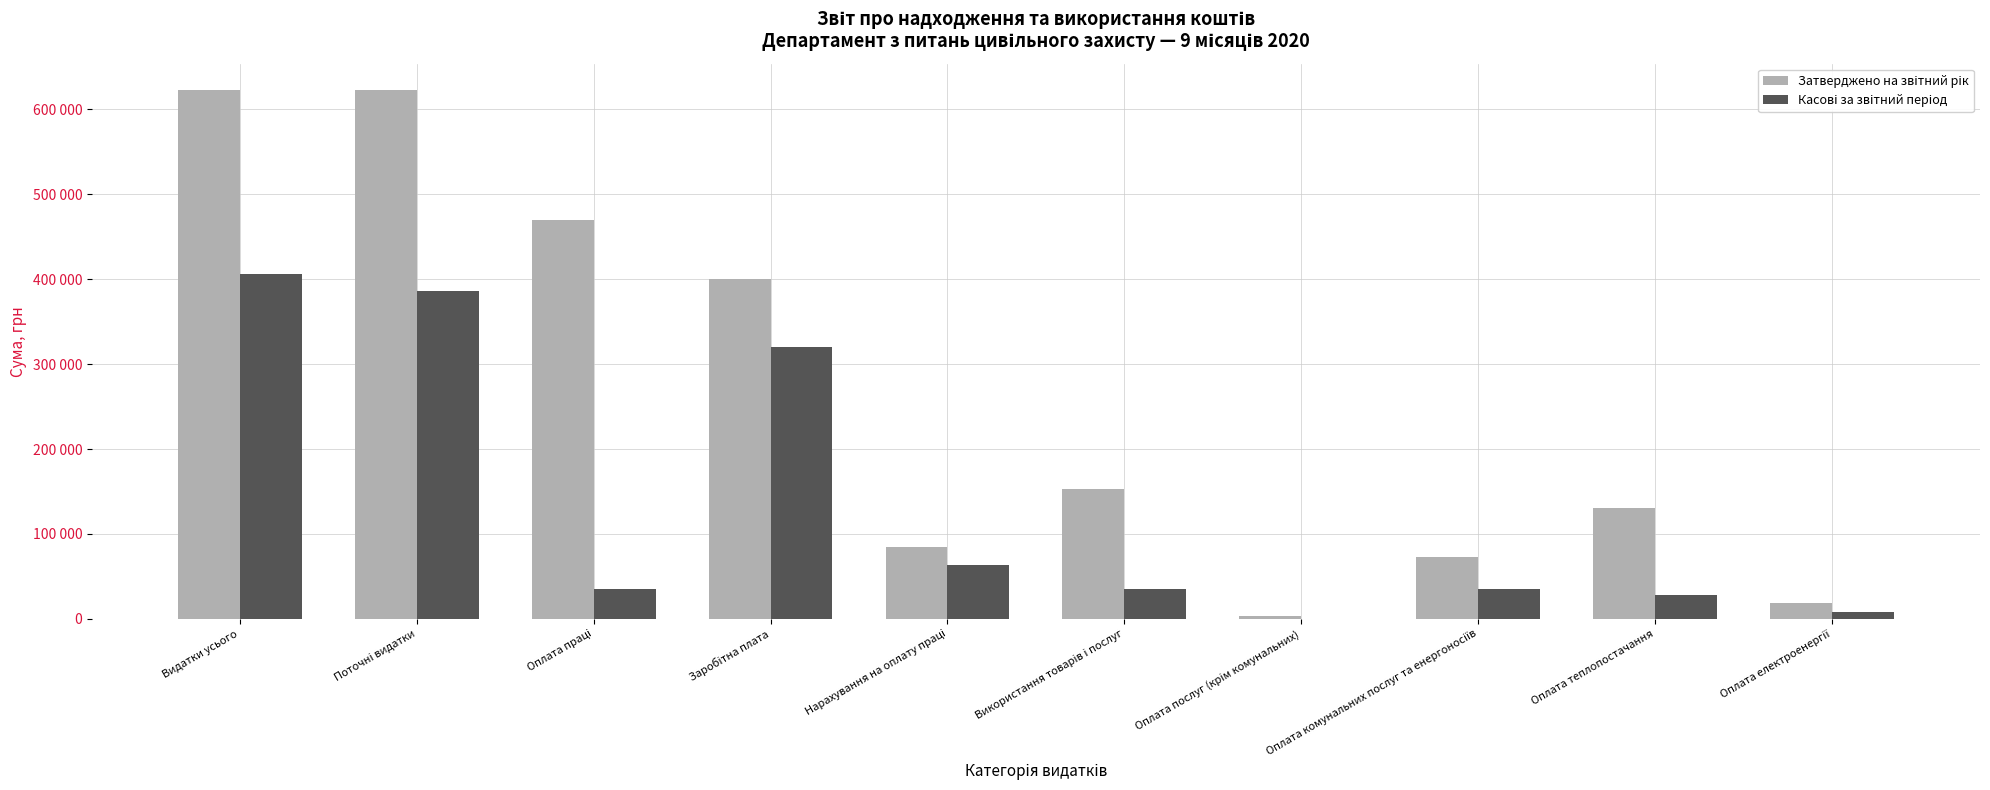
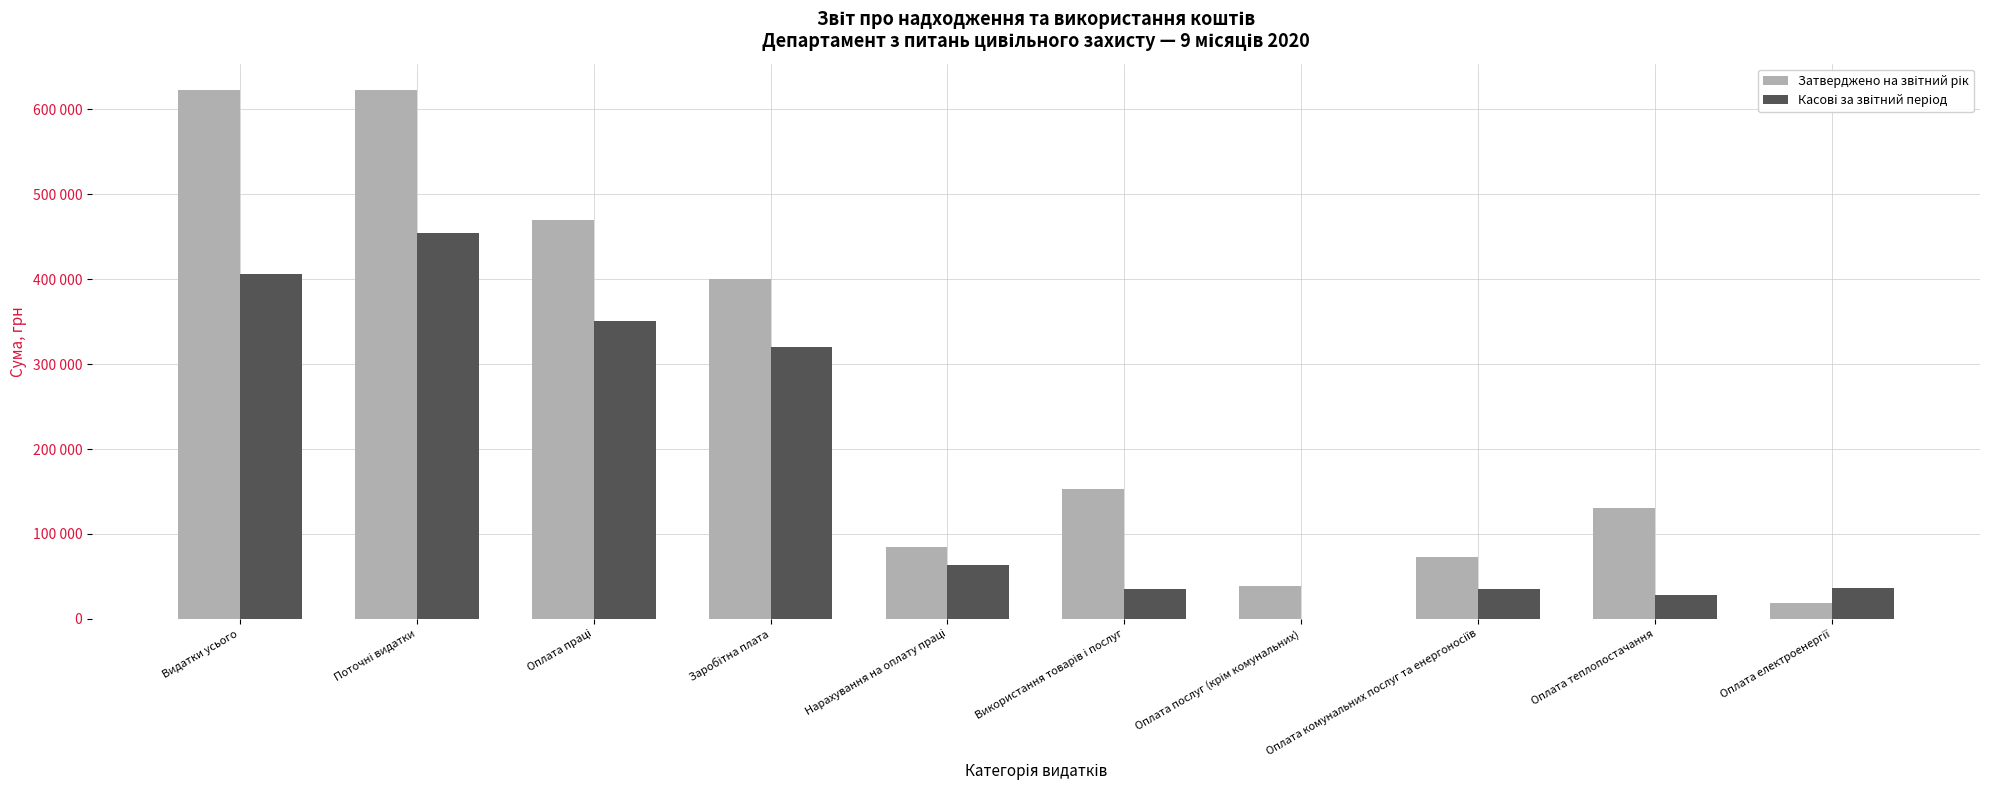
  {
    "Затверджено на звітний рік": {
      "Видатки усього": 620000,
      "Поточні видатки": 620000,
      "Оплата праці": 470000,
      "Заробітна плата": 400000,
      "Нарахування на оплату праці": 80000,
      "Використання товарів і послуг": 150000,
-     "Оплата послуг (крім комунальних)": 0,
+     "Оплата послуг (крім комунальних)": 40000,
      "Оплата комунальних послуг та енергоносіїв": 70000,
      "Оплата теплопостачання": 130000,
      "Оплата електроенергії": 20000
    },
    "Касові за звітний період": {
      "Видатки усього": 410000,
-     "Поточні видатки": 390000,
-     "Оплата праці": 30000,
+     "Поточні видатки": 450000,
+     "Оплата праці": 350000,
      "Заробітна плата": 320000,
      "Нарахування на оплату праці": 60000,
      "Використання товарів і послуг": 40000,
      "Оплата послуг (крім комунальних)": 0,
      "Оплата комунальних послуг та енергоносіїв": 40000,
      "Оплата теплопостачання": 30000,
-     "Оплата електроенергії": 10000
+     "Оплата електроенергії": 40000
    }
  }
